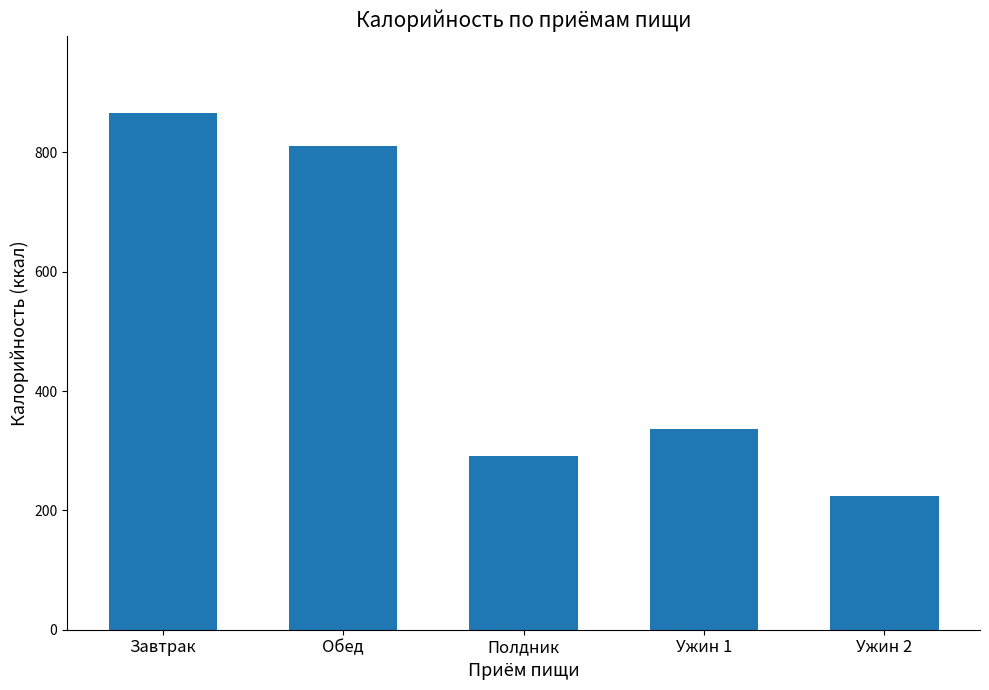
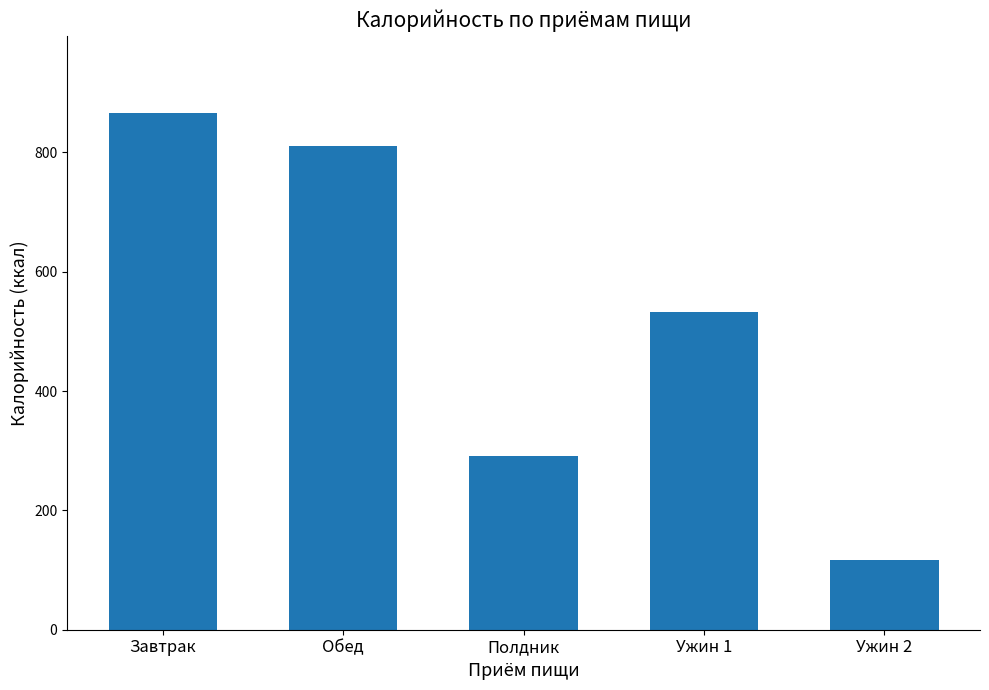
  {
    "Завтрак": 870,
    "Обед": 810,
    "Полдник": 290,
-   "Ужин 1": 340,
-   "Ужин 2": 220
+   "Ужин 1": 530,
+   "Ужин 2": 120
  }
